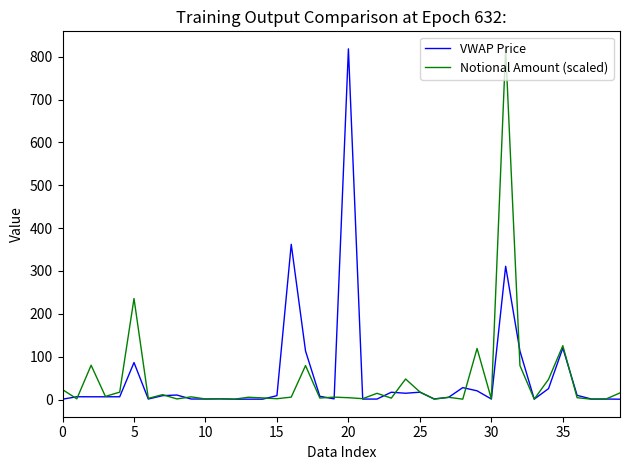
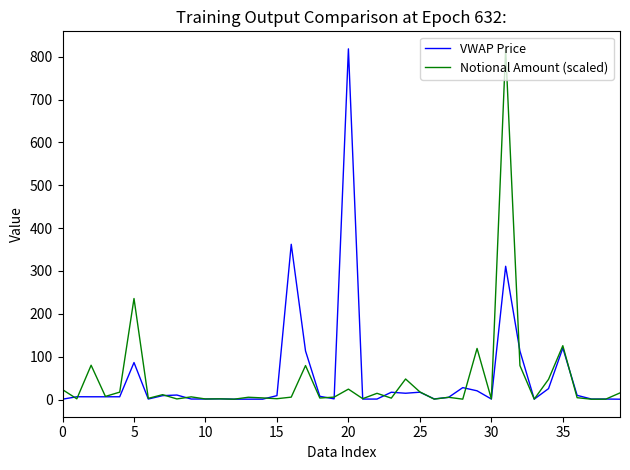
  {
    "VWAP Price": {
      "0": 0,
      "5": 90,
      "15": 10,
      "20": 820
    },
    "Notional Amount (scaled)": {
      "0": 20,
      "5": 240,
      "15": 0,
-     "20": 0
+     "20": 20
    }
  }
